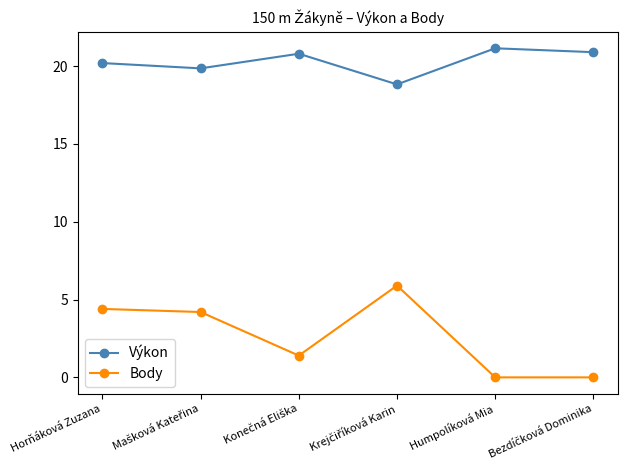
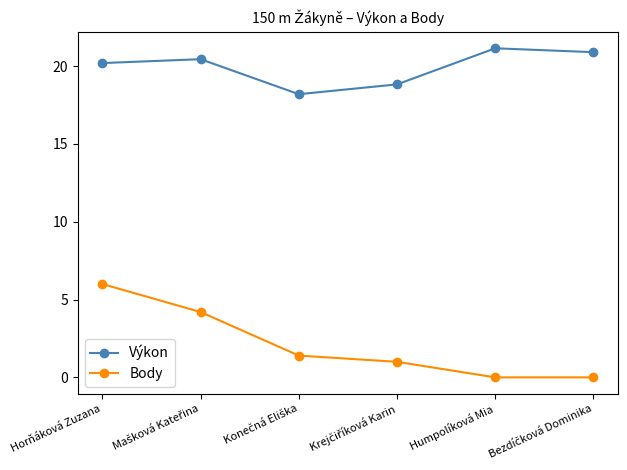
  {
    "Výkon": {
      "Horňáková Zuzana": 20.2,
-     "Mašková Kateřina": 19.9,
-     "Konečná Eliška": 20.8,
+     "Mašková Kateřina": 20.5,
+     "Konečná Eliška": 18.2,
      "Krejčiříková Karin": 18.8,
      "Humpolíková Mia": 21.2,
      "Bezdíčková Dominika": 20.9
    },
    "Body": {
-     "Horňáková Zuzana": 4.4,
+     "Horňáková Zuzana": 6.0,
      "Mašková Kateřina": 4.2,
      "Konečná Eliška": 1.4,
-     "Krejčiříková Karin": 5.9,
+     "Krejčiříková Karin": 1.0,
      "Humpolíková Mia": 0.0,
      "Bezdíčková Dominika": 0.0
    }
  }
